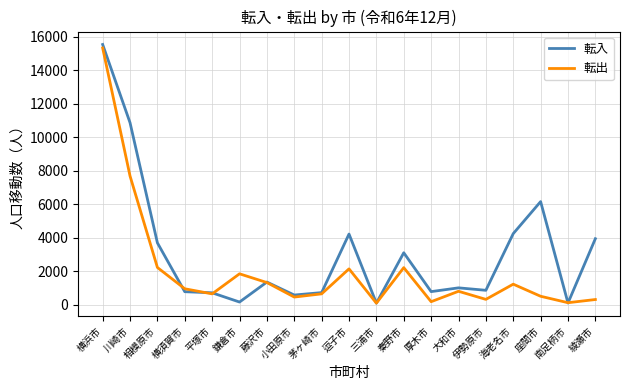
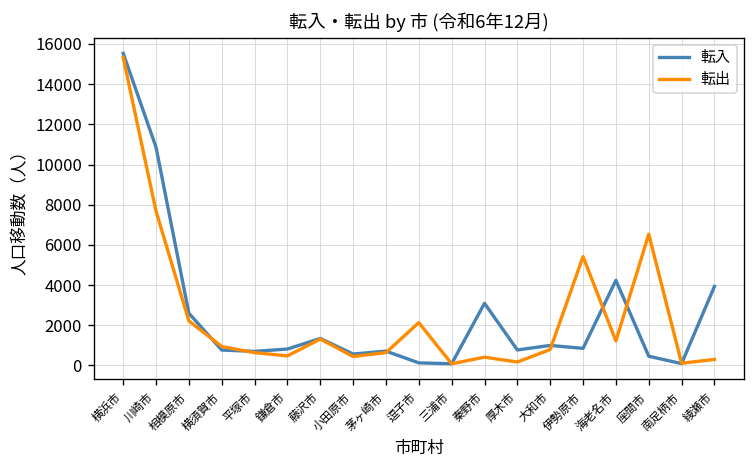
  {
    "転入": {
      "横浜市": 15500,
      "川崎市": 10900,
-     "相模原市": 3700,
+     "相模原市": 2600,
      "横須賀市": 800,
-     "鎌倉市": 200,
-     "逗子市": 4200,
+     "鎌倉市": 800,
+     "逗子市": 100,
      "秦野市": 3100,
      "厚木市": 800,
      "大和市": 1000,
      "伊勢原市": 900,
      "海老名市": 4200,
-     "座間市": 6200,
+     "座間市": 500,
      "綾瀬市": 3900
    },
    "転出": {
      "横浜市": 15300,
      "川崎市": 7700,
      "相模原市": 2200,
      "横須賀市": 900,
-     "鎌倉市": 1800,
+     "鎌倉市": 500,
      "逗子市": 2100,
-     "秦野市": 2200,
+     "秦野市": 400,
      "厚木市": 200,
      "大和市": 800,
-     "伊勢原市": 300,
+     "伊勢原市": 5400,
      "海老名市": 1200,
-     "座間市": 500,
+     "座間市": 6500,
      "綾瀬市": 300
    }
  }
